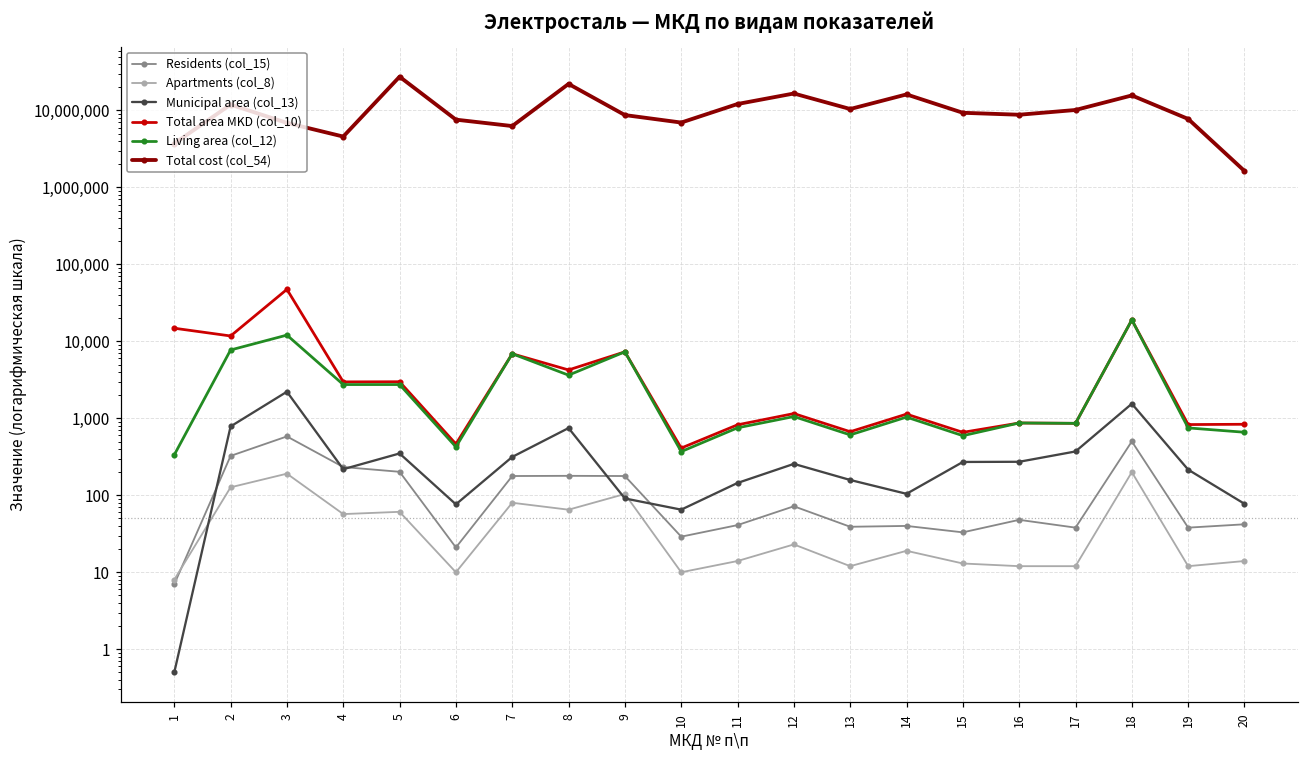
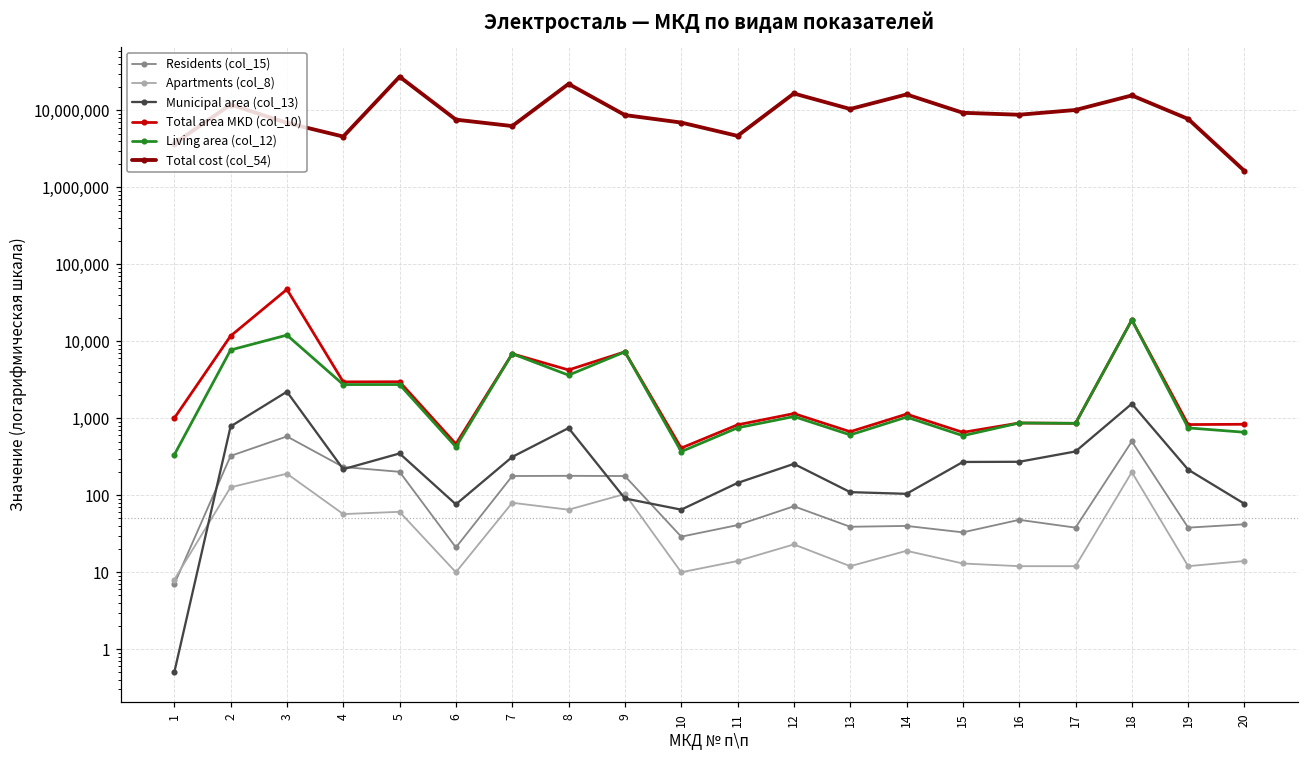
  {
    "Municipal area (col_13)": {
      "1": "0.5",
      "2": "800",
      "3": "2,200",
      "5": "300",
      "6": "80",
      "7": "300",
      "8": "700",
      "9": "90",
      "10": "70",
      "11": "140",
      "12": "260",
-     "13": "160",
+     "13": "110",
      "14": "100",
      "15": "270",
      "16": "270",
      "17": "400",
      "18": "1,500",
      "19": "220",
      "20": "80"
    },
    "Total area MKD (col_10)": {
-     "1": "15,000",
+     "1": "1,000",
      "2": "12,000",
      "3": "50,000",
      "5": "3,000",
      "6": "500",
      "8": "4,000",
      "10": "400",
      "11": "800",
      "12": "1,200",
      "13": "700",
      "14": "1,100",
      "15": "700",
      "19": "800",
      "20": "800"
    },
    "Living area (col_12)": {
      "1": "300",
      "2": "8,000",
      "3": "12,000",
      "5": "2,700",
      "6": "400",
      "8": "4,000",
      "10": "400",
      "11": "800",
      "12": "1,100",
      "13": "600",
      "14": "1,000",
      "15": "600",
      "19": "800",
      "20": "700"
    },
    "Total cost (col_54)": {
      "4": "5,000,000",
      "5": "27,000,000",
      "6": "8,000,000",
      "7": "6,000,000",
      "8": "22,000,000",
      "9": "9,000,000",
      "10": "7,000,000",
-     "11": "12,000,000",
+     "11": "5,000,000",
      "12": "17,000,000",
      "13": "10,000,000",
      "14": "16,000,000",
      "15": "9,000,000",
      "16": "9,000,000",
      "17": "10,000,000",
      "18": "16,000,000",
      "19": "8,000,000",
      "20": "1,600,000"
    }
  }
